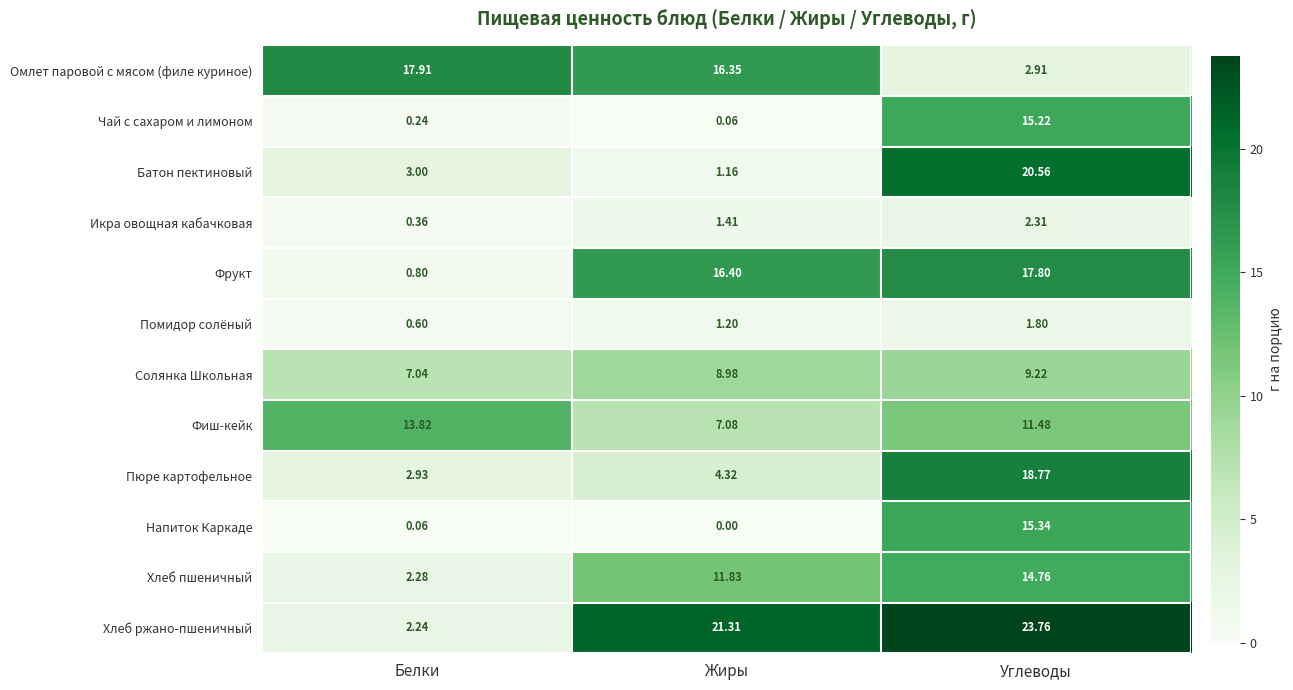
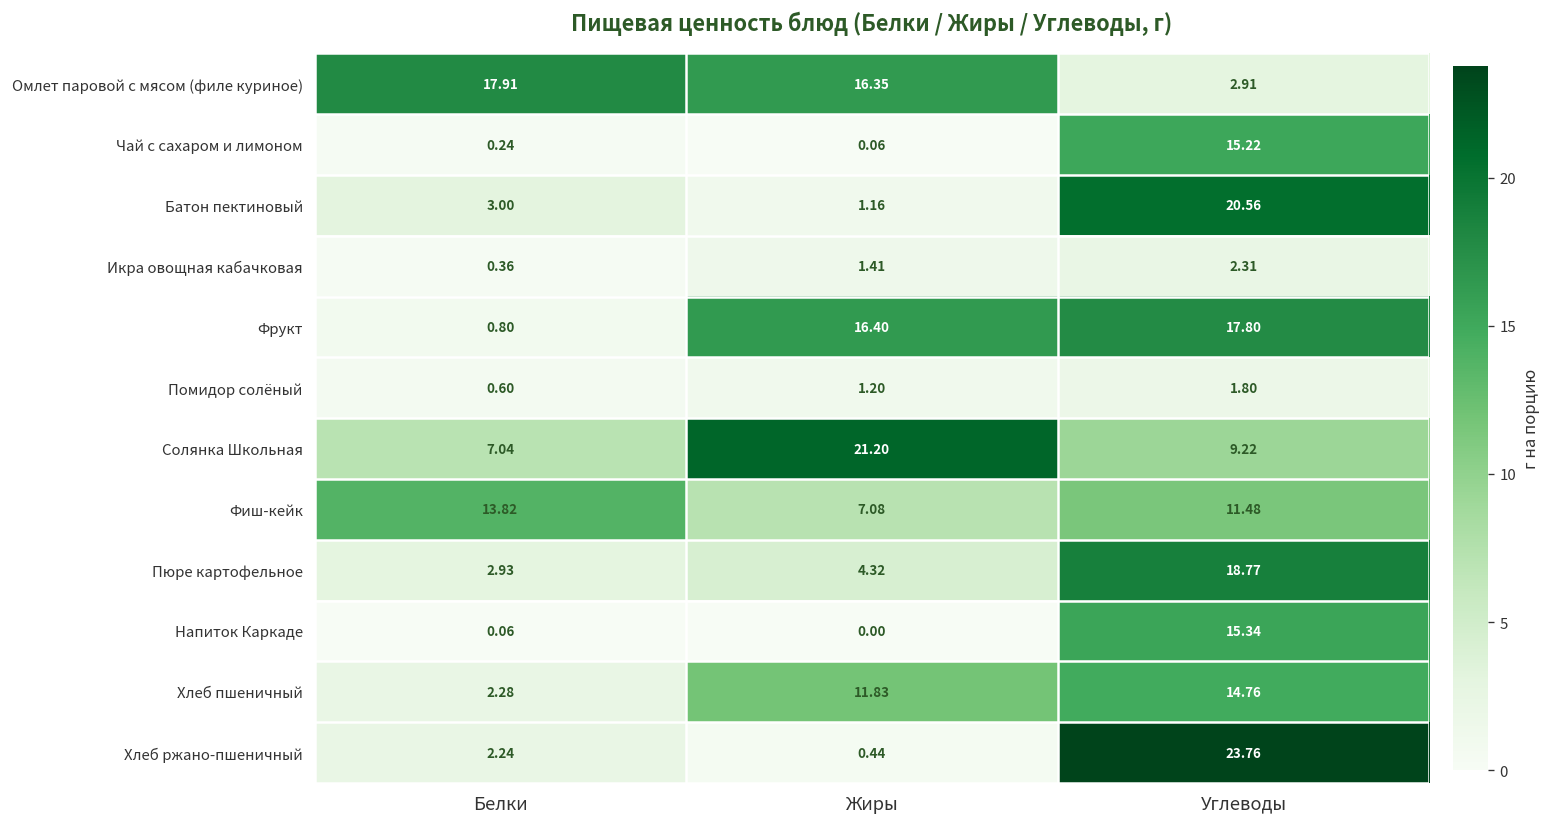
  {
    "Омлет паровой с мясом (филе куриное)": {
      "Белки": 17.91,
      "Жиры": 16.35,
      "Углеводы": 2.91
    },
    "Чай с сахаром и лимоном": {
      "Белки": 0.24,
      "Жиры": 0.06,
      "Углеводы": 15.22
    },
    "Батон пектиновый": {
      "Белки": 3.00,
      "Жиры": 1.16,
      "Углеводы": 20.56
    },
    "Икра овощная кабачковая": {
      "Белки": 0.36,
      "Жиры": 1.41,
      "Углеводы": 2.31
    },
    "Фрукт": {
      "Белки": 0.80,
      "Жиры": 16.40,
      "Углеводы": 17.80
    },
    "Помидор солёный": {
      "Белки": 0.60,
      "Жиры": 1.20,
      "Углеводы": 1.80
    },
    "Солянка Школьная": {
      "Белки": 7.04,
-     "Жиры": 8.98,
+     "Жиры": 21.20,
      "Углеводы": 9.22
    },
    "Фиш-кейк": {
      "Белки": 13.82,
      "Жиры": 7.08,
      "Углеводы": 11.48
    },
    "Пюре картофельное": {
      "Белки": 2.93,
      "Жиры": 4.32,
      "Углеводы": 18.77
    },
    "Напиток Каркаде": {
      "Белки": 0.06,
      "Жиры": 0.00,
      "Углеводы": 15.34
    },
    "Хлеб пшеничный": {
      "Белки": 2.28,
      "Жиры": 11.83,
      "Углеводы": 14.76
    },
    "Хлеб ржано-пшеничный": {
      "Белки": 2.24,
-     "Жиры": 21.31,
+     "Жиры": 0.44,
      "Углеводы": 23.76
    }
  }
